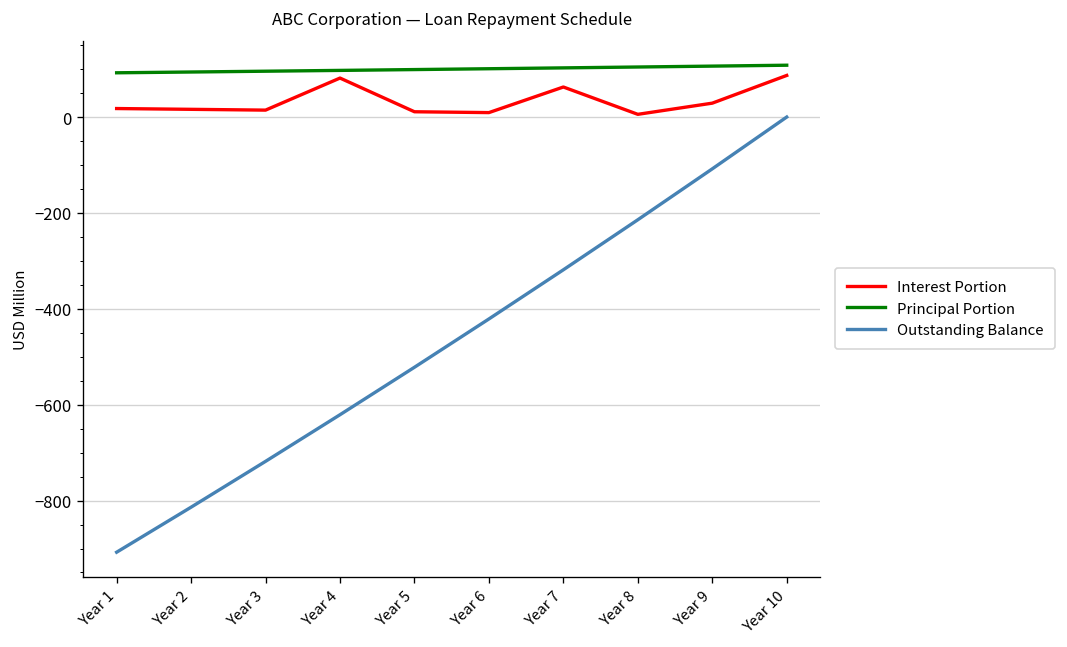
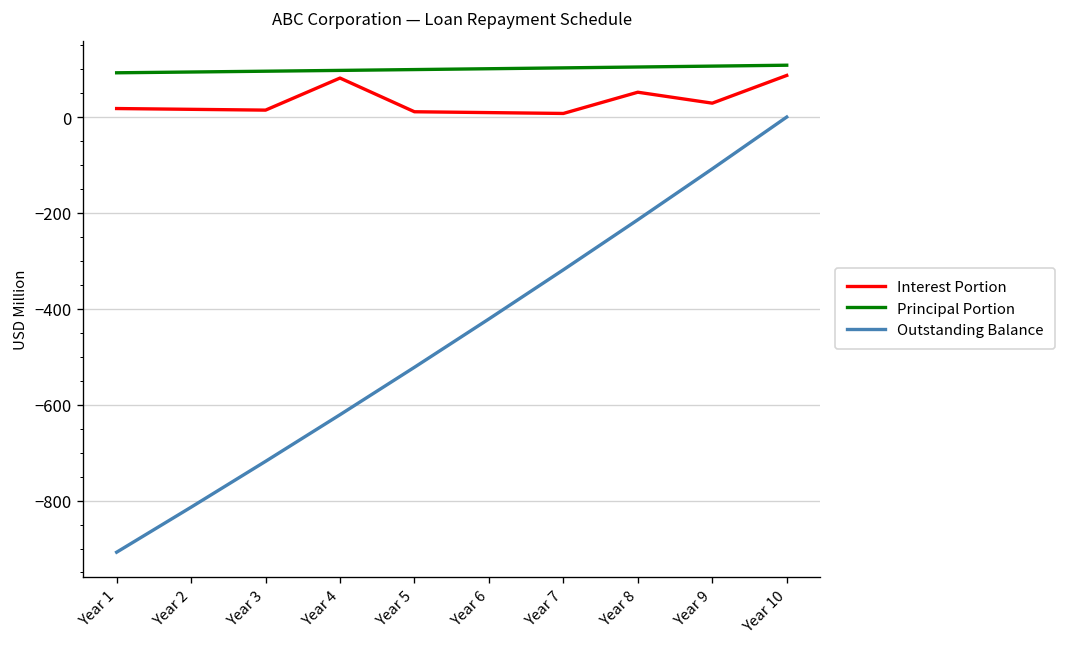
  {
    "Interest Portion": {
      "Year 1": 20,
      "Year 2": 20,
      "Year 3": 10,
      "Year 4": 80,
      "Year 5": 10,
      "Year 6": 10,
-     "Year 7": 60,
-     "Year 8": 10,
+     "Year 7": 10,
+     "Year 8": 50,
      "Year 9": 30,
      "Year 10": 90
    },
    "Principal Portion": {
      "Year 1": 90,
      "Year 2": 90,
      "Year 3": 100,
      "Year 4": 100,
      "Year 5": 100,
      "Year 6": 100,
      "Year 7": 100,
      "Year 8": 100,
      "Year 9": 110,
      "Year 10": 110
    },
    "Outstanding Balance": {
      "Year 1": -910,
      "Year 2": -810,
      "Year 3": -720,
      "Year 4": -620,
      "Year 5": -520,
      "Year 6": -420,
      "Year 7": -320,
      "Year 8": -210,
      "Year 9": -110,
      "Year 10": 0
    }
  }
